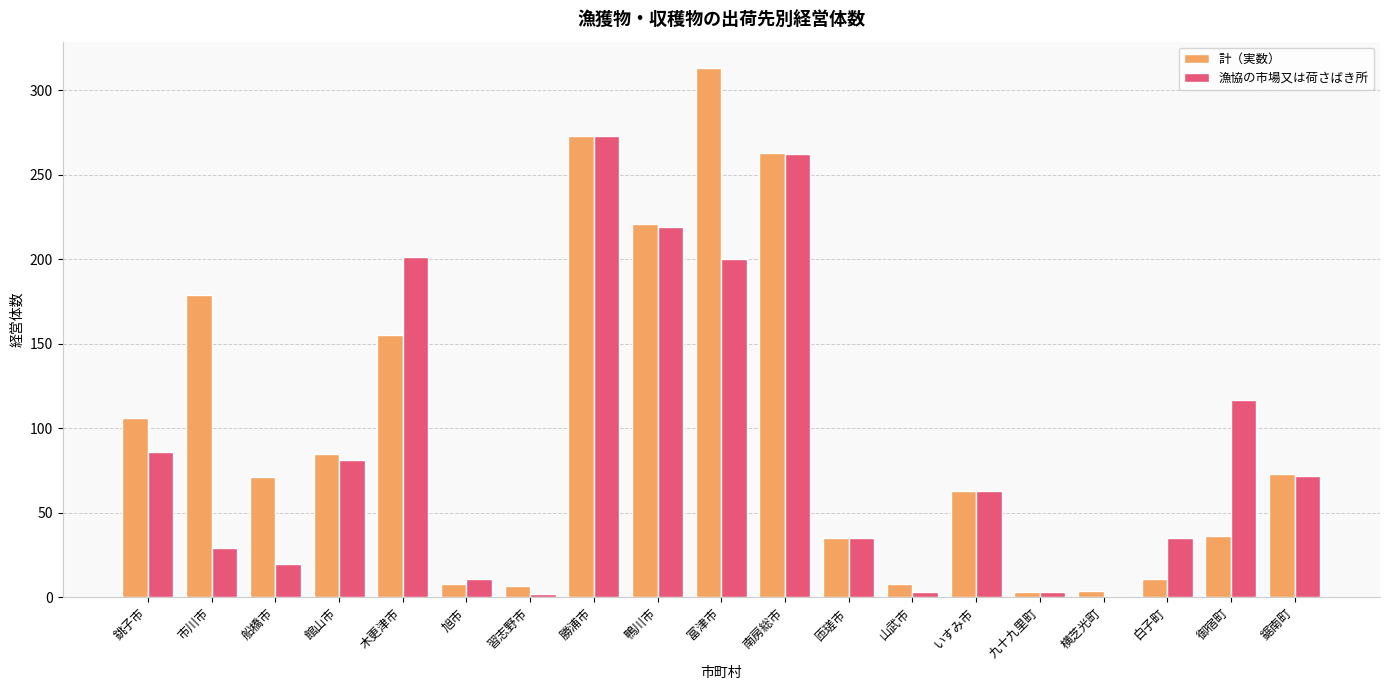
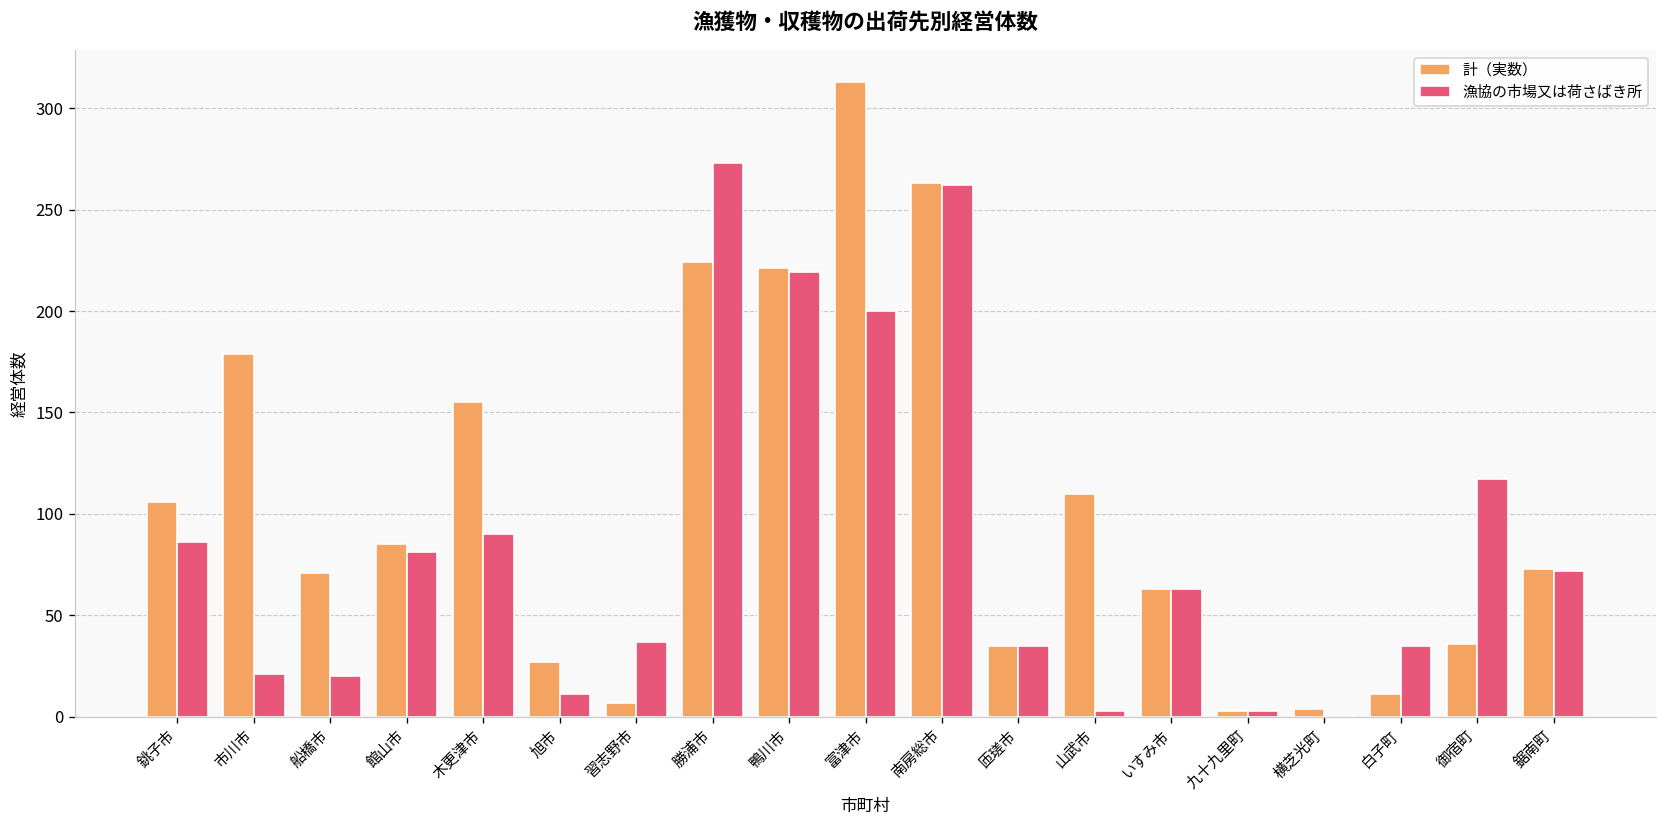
  {
    "計（実数）": {
      "銚子市": 106,
      "市川市": 179,
      "船橋市": 71,
      "館山市": 85,
      "木更津市": 155,
-     "旭市": 8,
+     "旭市": 27,
      "習志野市": 7,
-     "勝浦市": 273,
+     "勝浦市": 224,
      "鴨川市": 221,
      "富津市": 313,
      "南房総市": 263,
      "匝瑳市": 35,
-     "山武市": 8,
+     "山武市": 110,
      "いすみ市": 63,
      "九十九里町": 3,
      "横芝光町": 4,
      "白子町": 11,
      "御宿町": 36,
      "鋸南町": 73
    },
    "漁協の市場又は荷さばき所": {
      "銚子市": 86,
-     "市川市": 29,
+     "市川市": 21,
      "船橋市": 20,
      "館山市": 81,
-     "木更津市": 201,
+     "木更津市": 90,
      "旭市": 11,
-     "習志野市": 2,
+     "習志野市": 37,
      "勝浦市": 273,
      "鴨川市": 219,
      "富津市": 200,
      "南房総市": 262,
      "匝瑳市": 35,
      "山武市": 3,
      "いすみ市": 63,
      "九十九里町": 3,
      "横芝光町": 0,
      "白子町": 35,
      "御宿町": 117,
      "鋸南町": 72
    }
  }
